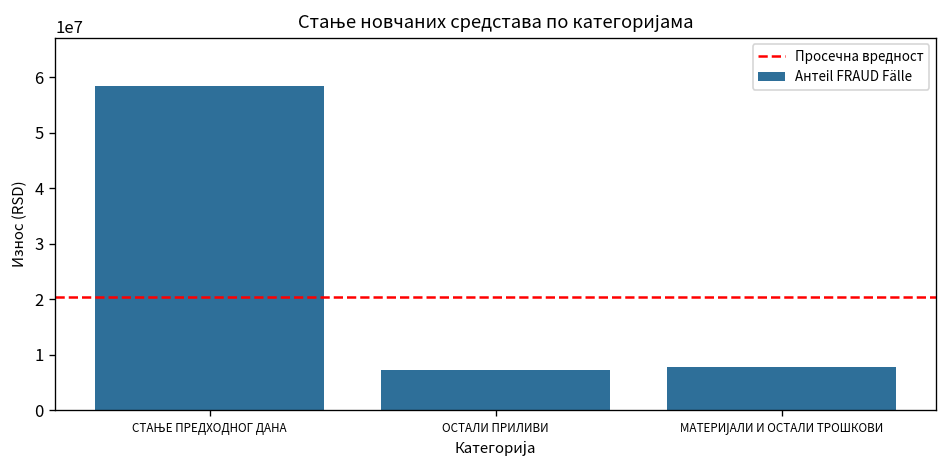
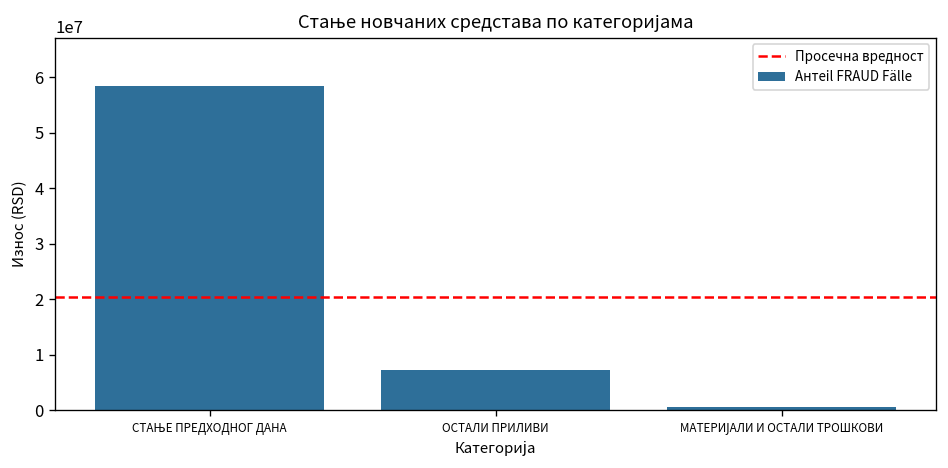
  {
    "СТАЊЕ ПРЕДХОДНОГ ДАНА": 58000000,
    "ОСТАЛИ ПРИЛИВИ": 7000000,
-   "МАТЕРИЈАЛИ И ОСТАЛИ ТРОШКОВИ": 8000000
+   "МАТЕРИЈАЛИ И ОСТАЛИ ТРОШКОВИ": 1000000
  }
